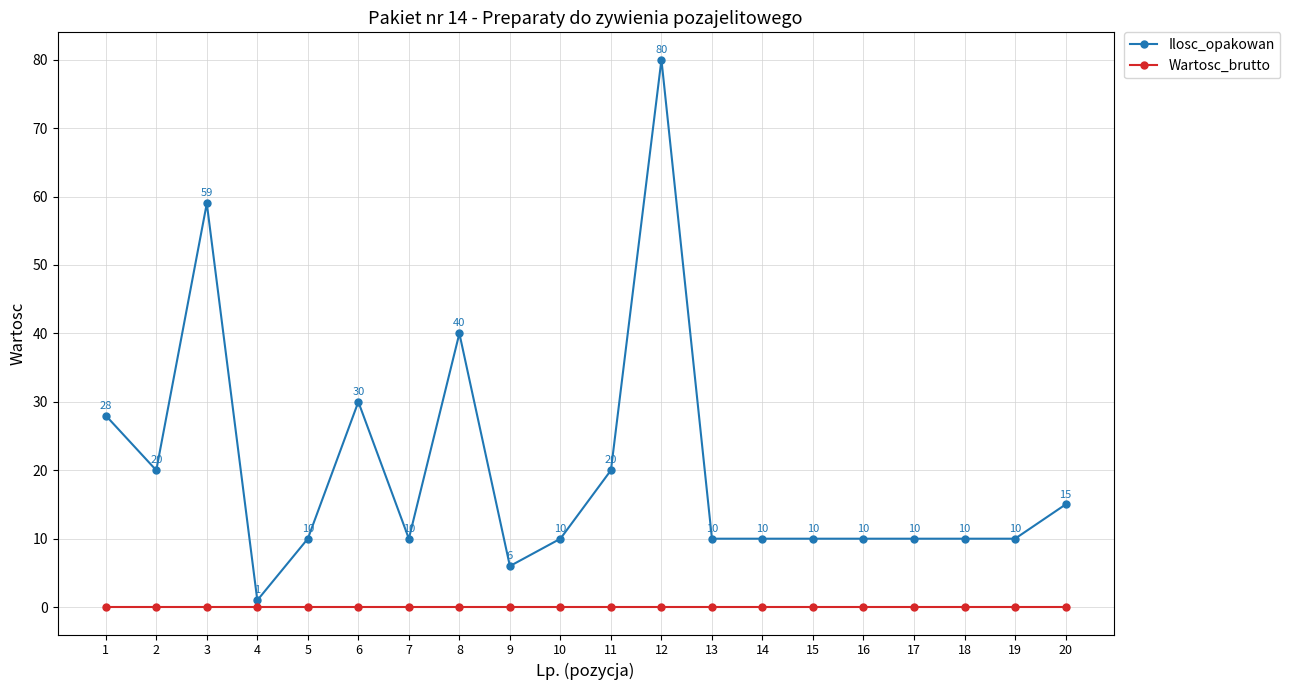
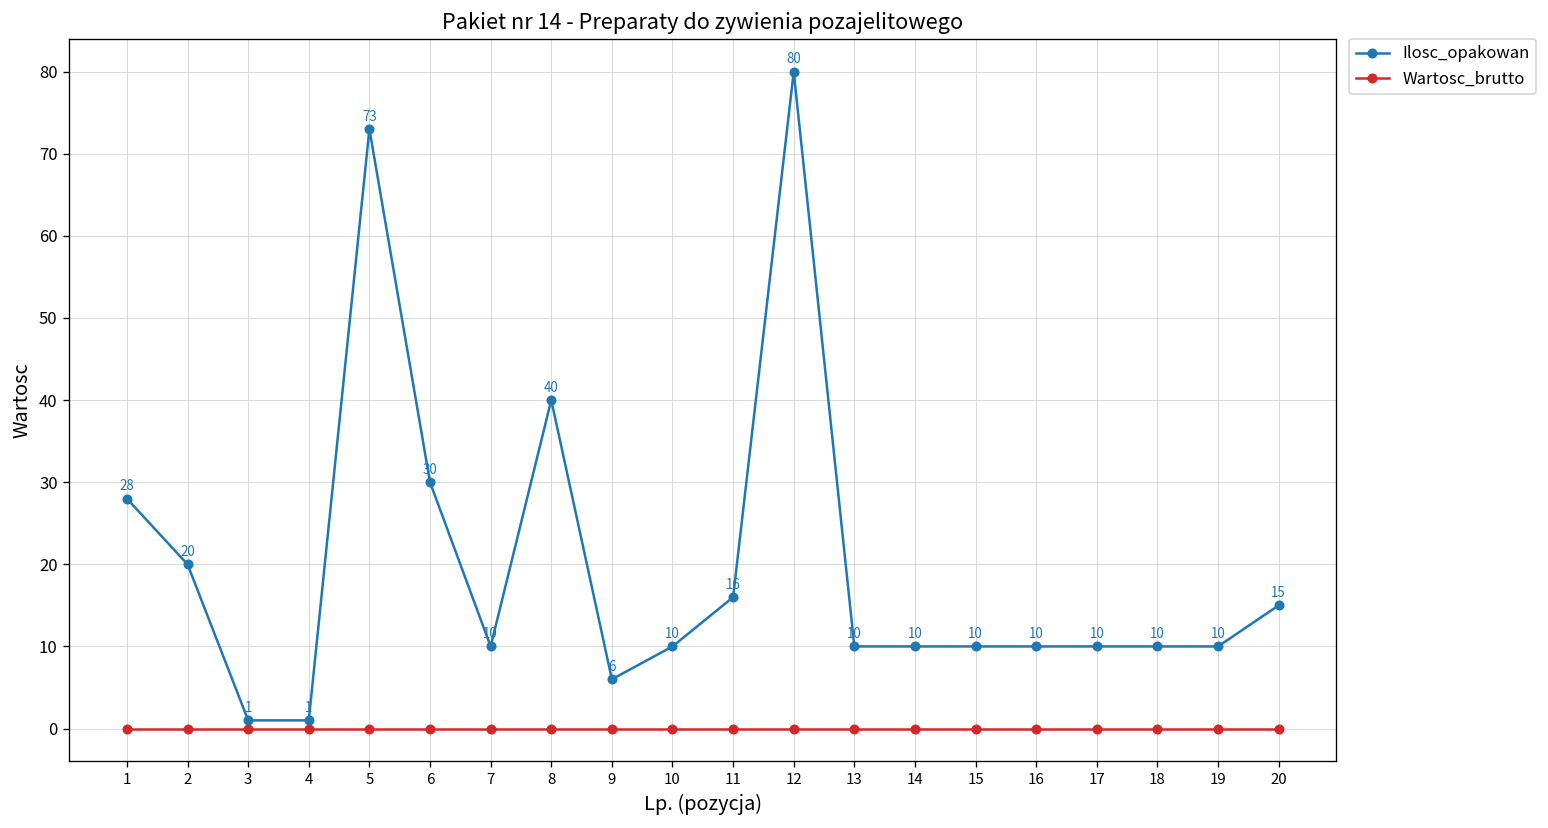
  {
    "Ilosc_opakowan": {
      "1": 28,
      "2": 20,
-     "3": 59,
+     "3": 1,
      "4": 1,
-     "5": 10,
+     "5": 73,
      "6": 30,
      "7": 10,
      "8": 40,
      "9": 6,
      "10": 10,
-     "11": 20,
+     "11": 16,
      "12": 80,
      "13": 10,
      "14": 10,
      "15": 10,
      "16": 10,
      "17": 10,
      "18": 10,
      "19": 10,
      "20": 15
    },
    "Wartosc_brutto": {
      "1": 0,
      "2": 0,
      "3": 0,
      "4": 0,
      "5": 0,
      "6": 0,
      "7": 0,
      "8": 0,
      "9": 0,
      "10": 0,
      "11": 0,
      "12": 0,
      "13": 0,
      "14": 0,
      "15": 0,
      "16": 0,
      "17": 0,
      "18": 0,
      "19": 0,
      "20": 0
    }
  }
